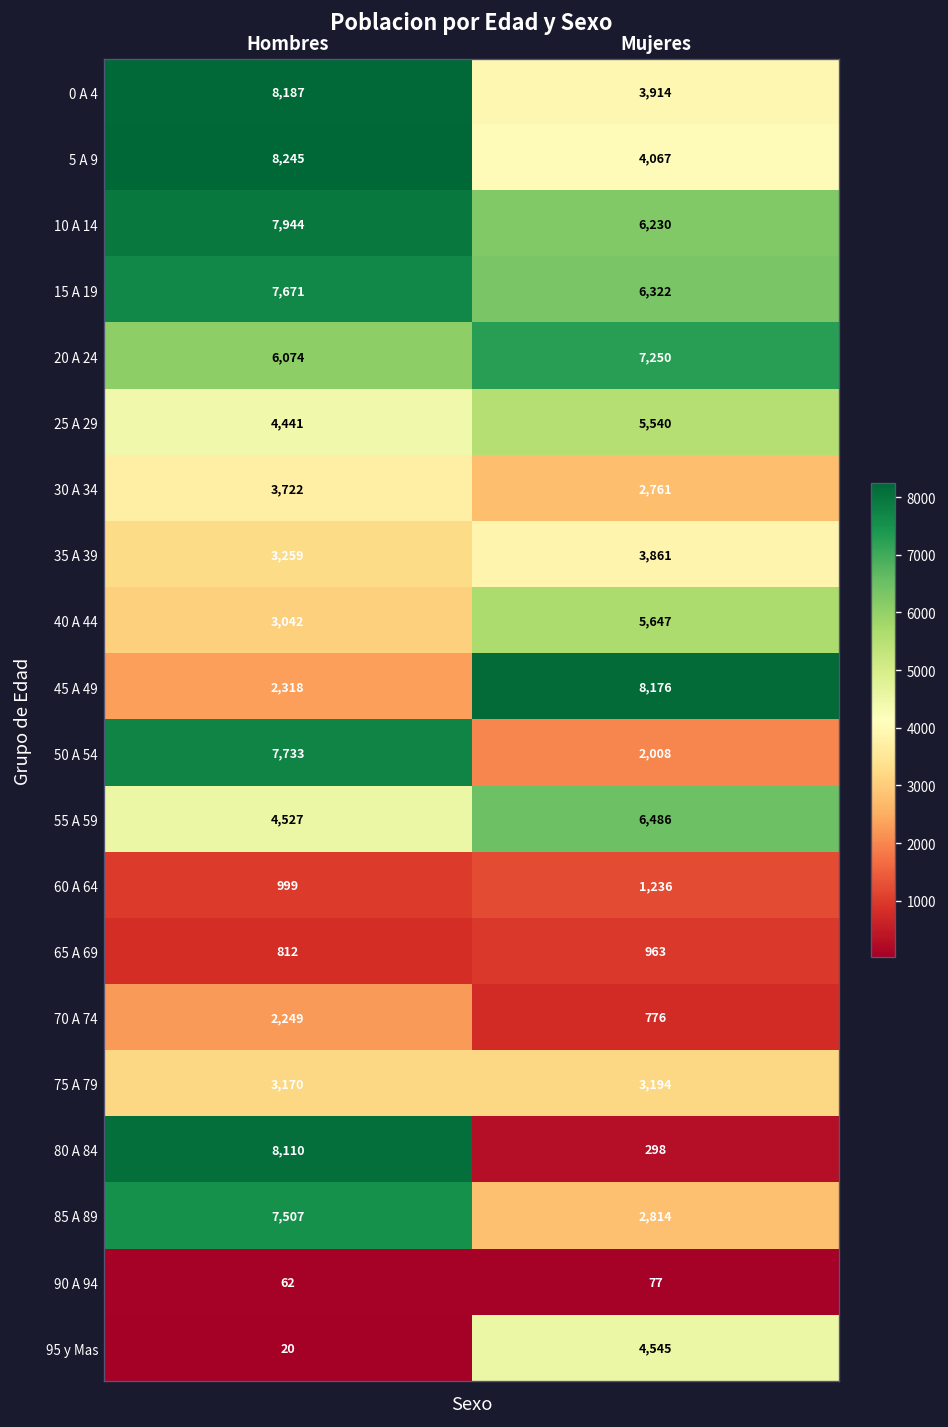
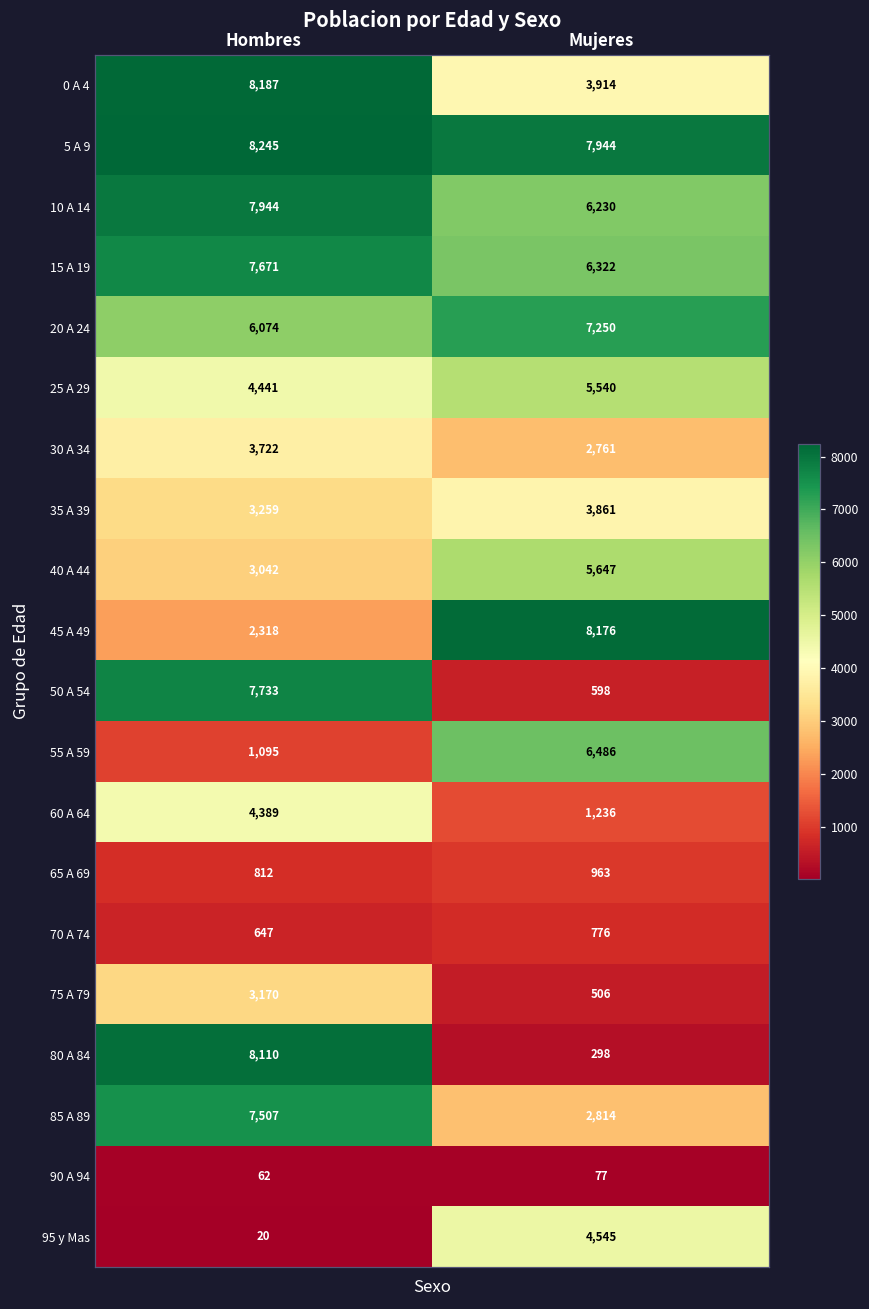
  {
    "0 A 4": {
      "Hombres": "8,187",
      "Mujeres": "3,914"
    },
    "5 A 9": {
      "Hombres": "8,245",
-     "Mujeres": "4,067"
+     "Mujeres": "7,944"
    },
    "10 A 14": {
      "Hombres": "7,944",
      "Mujeres": "6,230"
    },
    "15 A 19": {
      "Hombres": "7,671",
      "Mujeres": "6,322"
    },
    "20 A 24": {
      "Hombres": "6,074",
      "Mujeres": "7,250"
    },
    "25 A 29": {
      "Hombres": "4,441",
      "Mujeres": "5,540"
    },
    "30 A 34": {
      "Hombres": "3,722",
      "Mujeres": "2,761"
    },
    "35 A 39": {
      "Hombres": "3,259",
      "Mujeres": "3,861"
    },
    "40 A 44": {
      "Hombres": "3,042",
      "Mujeres": "5,647"
    },
    "45 A 49": {
      "Hombres": "2,318",
      "Mujeres": "8,176"
    },
    "50 A 54": {
      "Hombres": "7,733",
-     "Mujeres": "2,008"
+     "Mujeres": "598"
    },
    "55 A 59": {
-     "Hombres": "4,527",
+     "Hombres": "1,095",
      "Mujeres": "6,486"
    },
    "60 A 64": {
-     "Hombres": "999",
+     "Hombres": "4,389",
      "Mujeres": "1,236"
    },
    "65 A 69": {
      "Hombres": "812",
      "Mujeres": "963"
    },
    "70 A 74": {
-     "Hombres": "2,249",
+     "Hombres": "647",
      "Mujeres": "776"
    },
    "75 A 79": {
      "Hombres": "3,170",
-     "Mujeres": "3,194"
+     "Mujeres": "506"
    },
    "80 A 84": {
      "Hombres": "8,110",
      "Mujeres": "298"
    },
    "85 A 89": {
      "Hombres": "7,507",
      "Mujeres": "2,814"
    },
    "90 A 94": {
      "Hombres": "62",
      "Mujeres": "77"
    },
    "95 y Mas": {
      "Hombres": "20",
      "Mujeres": "4,545"
    }
  }
